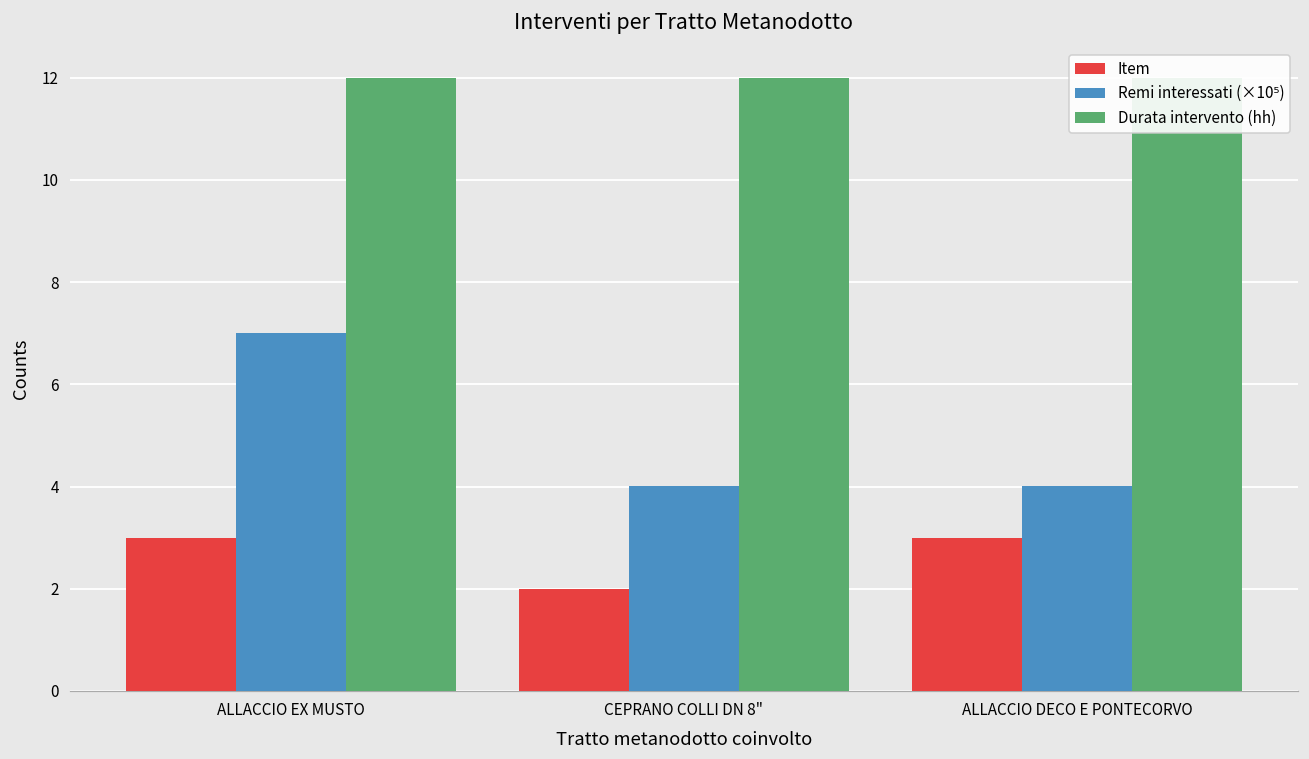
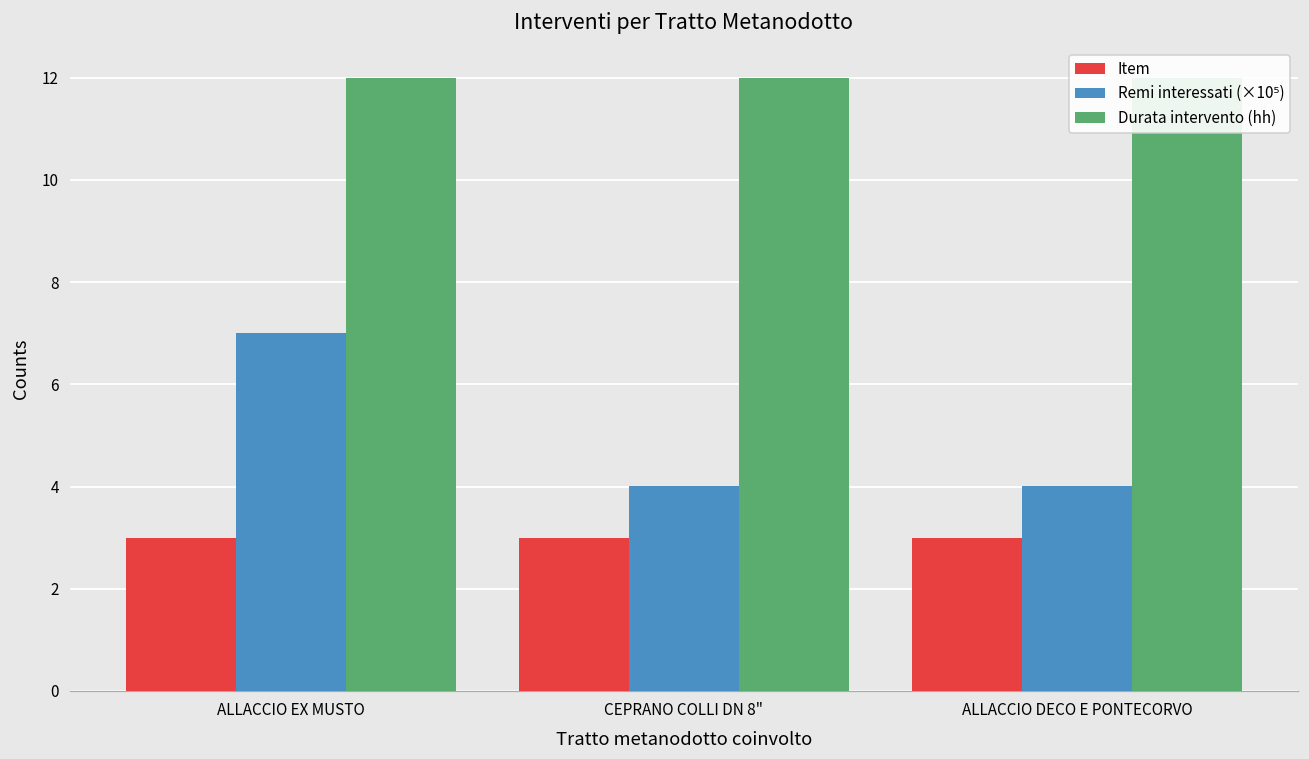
  {
    "Item": {
      "ALLACCIO EX MUSTO": 3,
-     "CEPRANO COLLI DN 8\"": 2,
+     "CEPRANO COLLI DN 8\"": 3,
      "ALLACCIO DECO E PONTECORVO": 3
    },
    "Remi interessati (×10⁵)": {
      "ALLACCIO EX MUSTO": 7,
      "CEPRANO COLLI DN 8\"": 4,
      "ALLACCIO DECO E PONTECORVO": 4
    },
    "Durata intervento (hh)": {
      "ALLACCIO EX MUSTO": 12,
      "CEPRANO COLLI DN 8\"": 12
    }
  }
